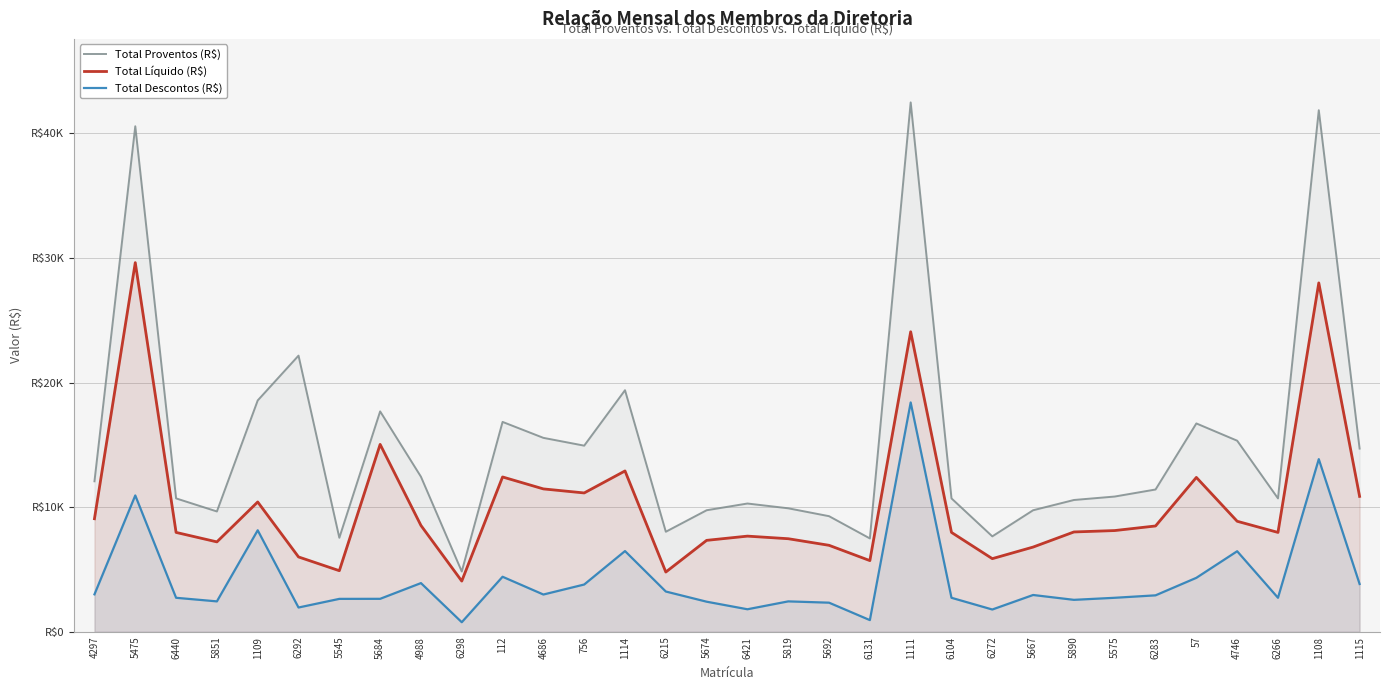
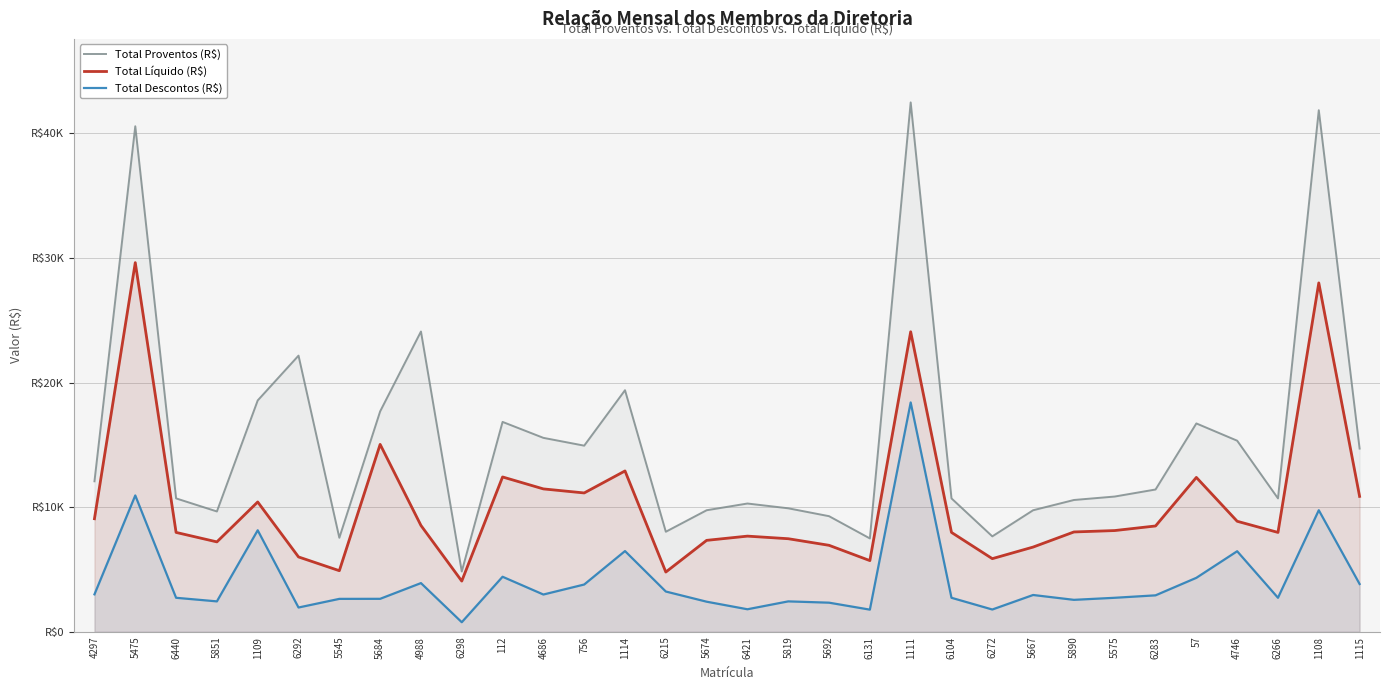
  {
    "Total Proventos (R$)": {
      "4297": "R$12100",
      "5475": "R$40600",
      "6440": "R$10700",
      "5851": "R$9700",
      "1109": "R$18600",
      "6292": "R$22200",
      "5545": "R$7500",
      "5684": "R$17700",
-     "4988": "R$12400",
+     "4988": "R$24100",
      "6298": "R$4800",
      "112": "R$16800",
      "4686": "R$15600",
      "756": "R$14900",
      "1114": "R$19400",
      "6215": "R$8000",
      "5674": "R$9800",
      "6421": "R$10300",
      "5819": "R$9900",
      "5692": "R$9300",
      "6131": "R$7500",
      "1111": "R$42500",
      "6104": "R$10700",
      "6272": "R$7700",
      "5667": "R$9800",
      "5890": "R$10600",
      "5575": "R$10900",
      "6283": "R$11400",
      "57": "R$16700",
      "4746": "R$15300",
      "6266": "R$10700",
      "1108": "R$41800",
      "1115": "R$14700"
    },
    "Total Líquido (R$)": {
      "4297": "R$9100",
      "5475": "R$29600",
      "6440": "R$8000",
      "5851": "R$7200",
      "1109": "R$10400",
      "6292": "R$6000",
      "5545": "R$4900",
      "5684": "R$15000",
      "4988": "R$8500",
      "6298": "R$4100",
      "112": "R$12400",
      "4686": "R$11500",
      "756": "R$11100",
      "1114": "R$12900",
      "6215": "R$4800",
      "5674": "R$7300",
      "6421": "R$7700",
      "5819": "R$7500",
      "5692": "R$6900",
      "6131": "R$5700",
      "1111": "R$24100",
      "6104": "R$8000",
      "6272": "R$5900",
      "5667": "R$6800",
      "5890": "R$8000",
      "5575": "R$8100",
      "6283": "R$8500",
      "57": "R$12400",
      "4746": "R$8900",
      "6266": "R$8000",
      "1108": "R$28000",
      "1115": "R$10900"
    },
    "Total Descontos (R$)": {
      "4297": "R$3000",
      "5475": "R$10900",
      "6440": "R$2700",
      "5851": "R$2400",
      "1109": "R$8100",
      "6292": "R$1900",
      "5545": "R$2600",
      "5684": "R$2600",
      "4988": "R$3900",
      "6298": "R$800",
      "112": "R$4400",
      "4686": "R$3000",
      "756": "R$3800",
      "1114": "R$6500",
      "6215": "R$3200",
      "5674": "R$2400",
      "6421": "R$1800",
      "5819": "R$2400",
      "5692": "R$2300",
-     "6131": "R$900",
+     "6131": "R$1800",
      "1111": "R$18400",
      "6104": "R$2700",
      "6272": "R$1800",
      "5667": "R$3000",
      "5890": "R$2600",
      "5575": "R$2700",
      "6283": "R$2900",
      "57": "R$4300",
      "4746": "R$6500",
      "6266": "R$2700",
-     "1108": "R$13900",
+     "1108": "R$9800",
      "1115": "R$3800"
    }
  }
